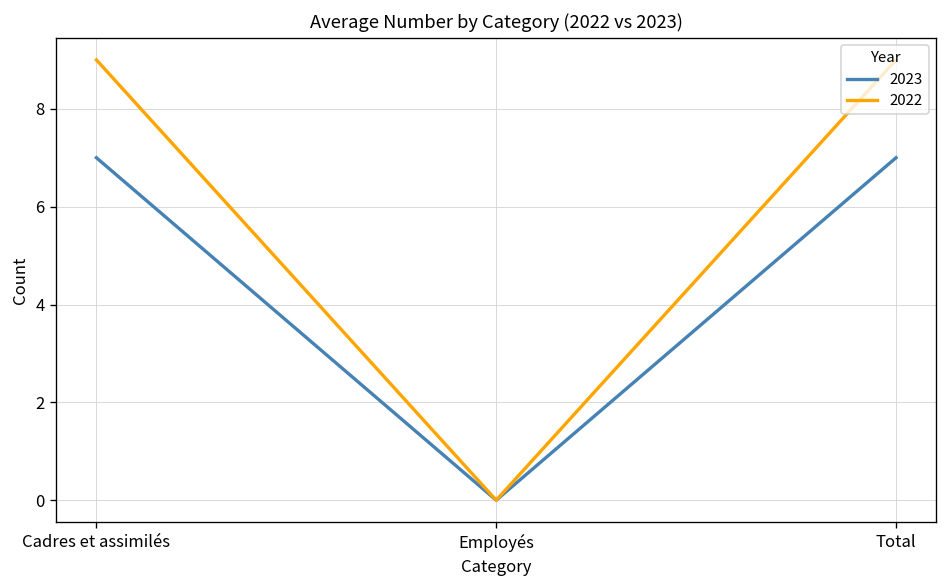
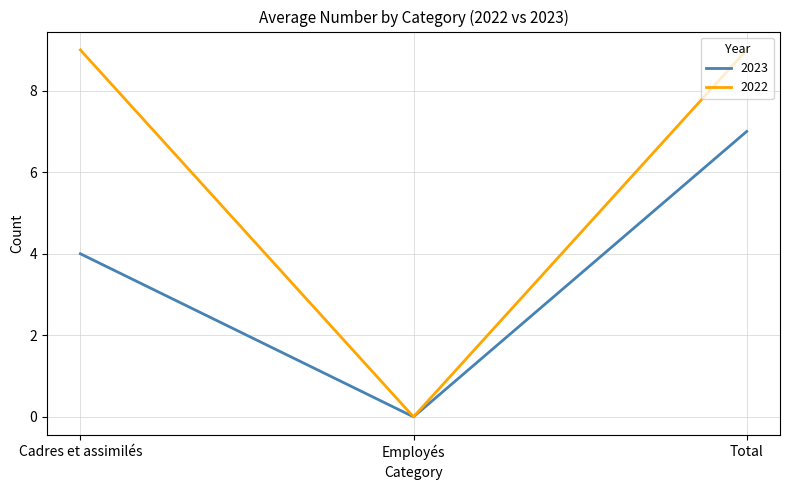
  {
    "2023": {
-     "Cadres et assimilés": 7,
+     "Cadres et assimilés": 4,
      "Total": 7
    },
    "2022": {
      "Cadres et assimilés": 9
    }
  }
